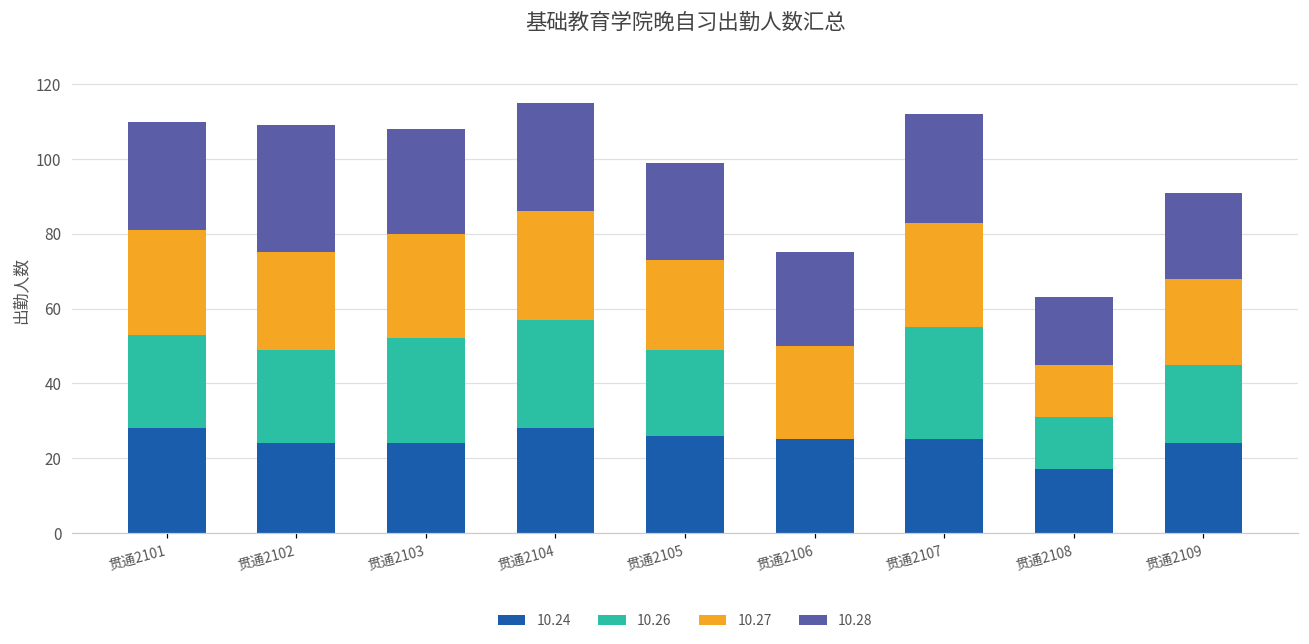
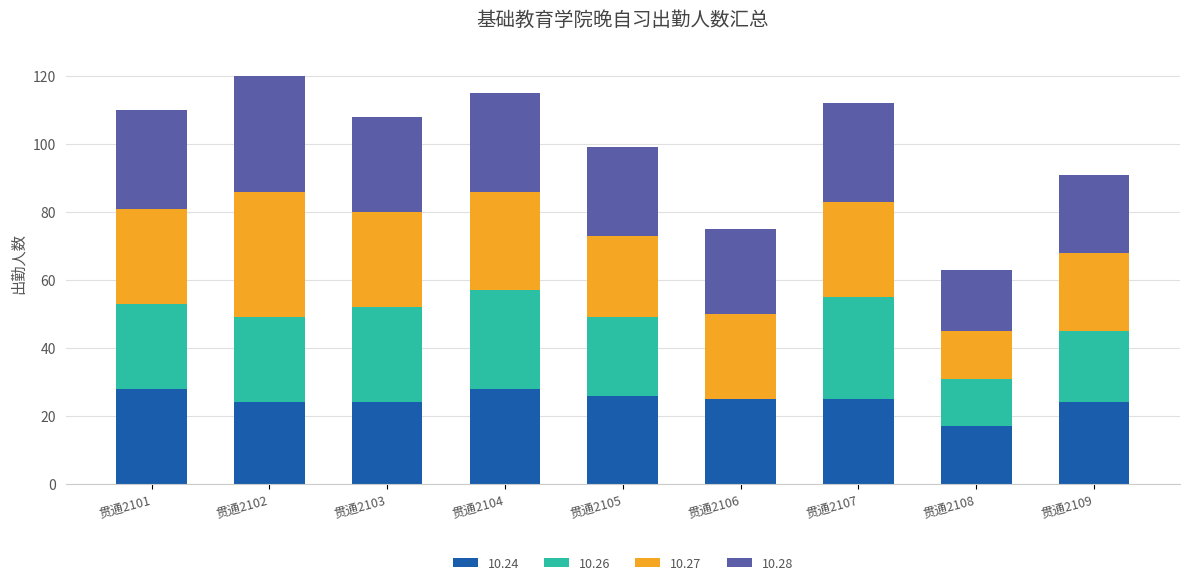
  {
    "10.24": {
      "贯通2101": 28,
      "贯通2102": 24,
      "贯通2103": 24,
      "贯通2104": 28,
      "贯通2105": 26,
      "贯通2106": 25,
      "贯通2107": 25,
      "贯通2108": 17,
      "贯通2109": 24
    },
    "10.26": {
      "贯通2101": 25,
      "贯通2102": 25,
      "贯通2103": 28,
      "贯通2104": 29,
      "贯通2105": 23,
      "贯通2106": 0,
      "贯通2107": 30,
      "贯通2108": 14,
      "贯通2109": 21
    },
    "10.27": {
      "贯通2101": 28,
-     "贯通2102": 26,
+     "贯通2102": 37,
      "贯通2103": 28,
      "贯通2104": 29,
      "贯通2105": 24,
      "贯通2106": 25,
      "贯通2107": 28,
      "贯通2108": 14,
      "贯通2109": 23
    },
    "10.28": {
      "贯通2101": 29,
      "贯通2102": 34,
      "贯通2103": 28,
      "贯通2104": 29,
      "贯通2105": 26,
      "贯通2106": 25,
      "贯通2107": 29,
      "贯通2108": 18,
      "贯通2109": 23
    }
  }
